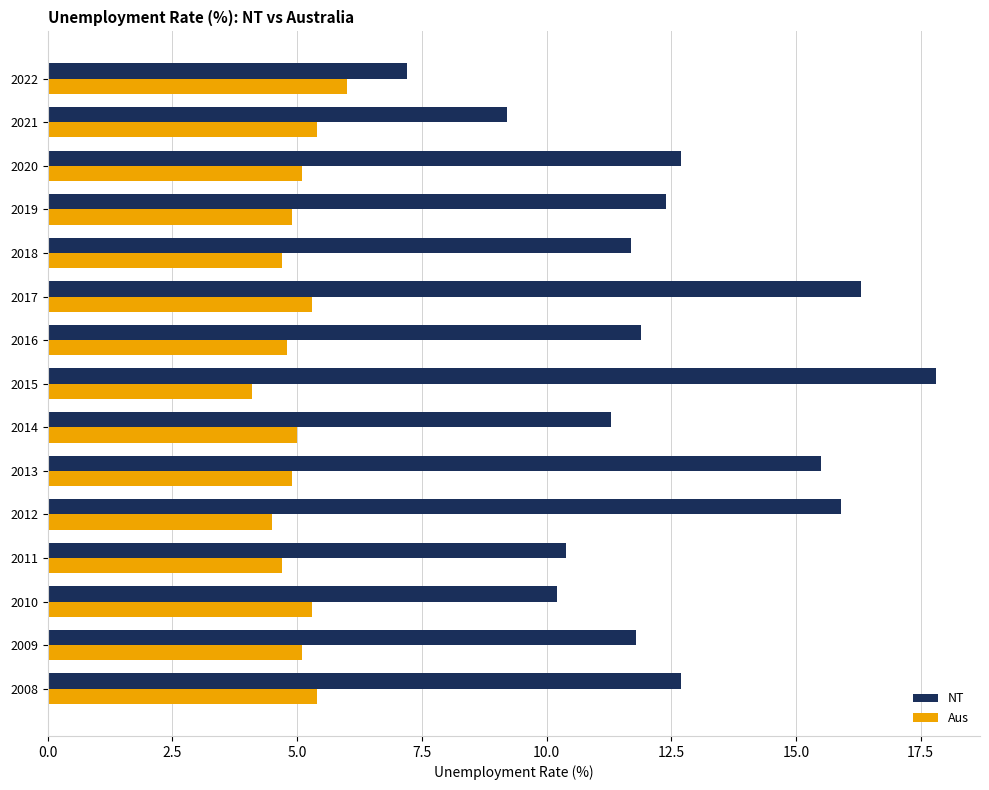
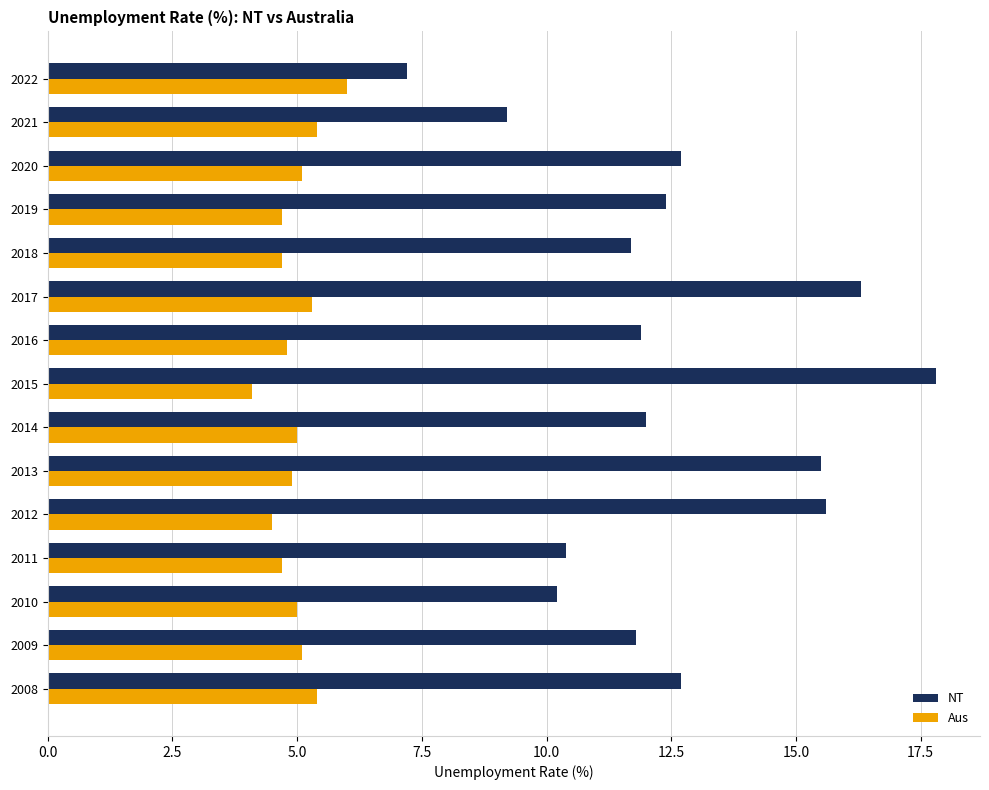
  {
    "NT": {
      "2022": 7.2,
      "2021": 9.2,
      "2020": 12.7,
      "2019": 12.4,
      "2018": 11.7,
      "2017": 16.3,
      "2016": 11.9,
      "2015": 17.8,
-     "2014": 11.3,
+     "2014": 12.0,
      "2013": 15.5,
-     "2012": 15.9,
+     "2012": 15.6,
      "2011": 10.4,
      "2010": 10.2,
      "2009": 11.8,
      "2008": 12.7
    },
    "Aus": {
      "2022": 6.0,
      "2021": 5.4,
      "2020": 5.1,
-     "2019": 4.9,
+     "2019": 4.7,
      "2018": 4.7,
      "2017": 5.3,
      "2016": 4.8,
      "2015": 4.1,
      "2014": 5.0,
      "2013": 4.9,
      "2012": 4.5,
      "2011": 4.7,
-     "2010": 5.3,
+     "2010": 5.0,
      "2009": 5.1,
      "2008": 5.4
    }
  }
